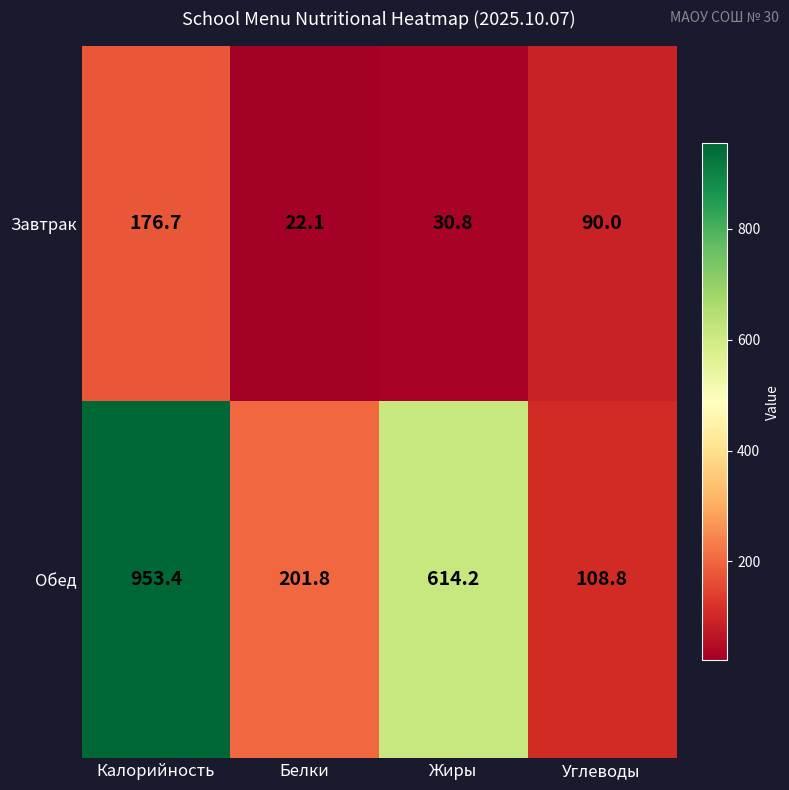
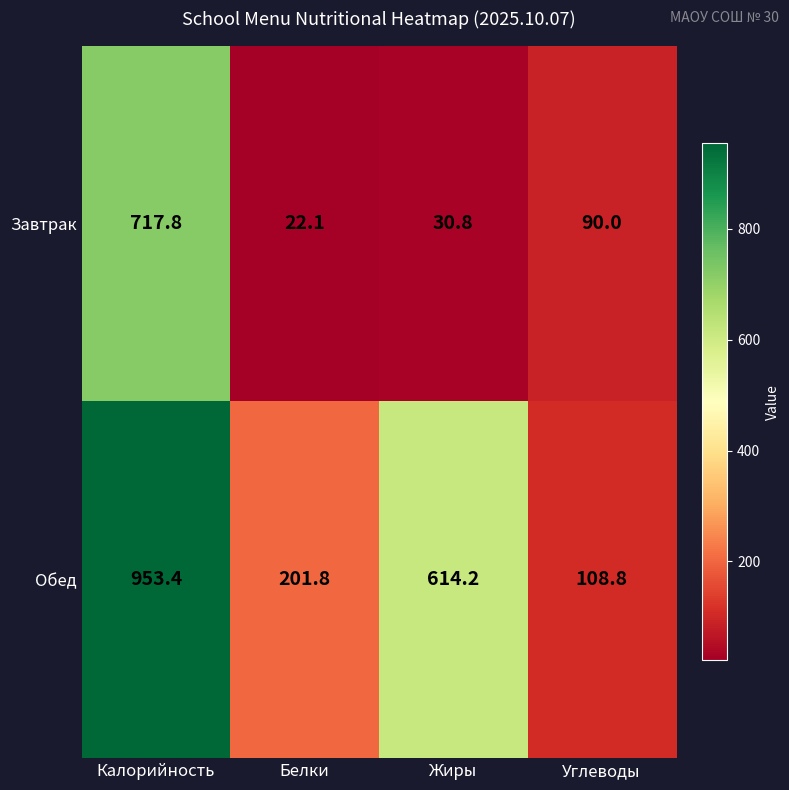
  {
    "Завтрак": {
-     "Калорийность": 176.7,
+     "Калорийность": 717.8,
      "Белки": 22.1,
      "Жиры": 30.8,
      "Углеводы": 90.0
    },
    "Обед": {
      "Калорийность": 953.4,
      "Белки": 201.8,
      "Жиры": 614.2,
      "Углеводы": 108.8
    }
  }
